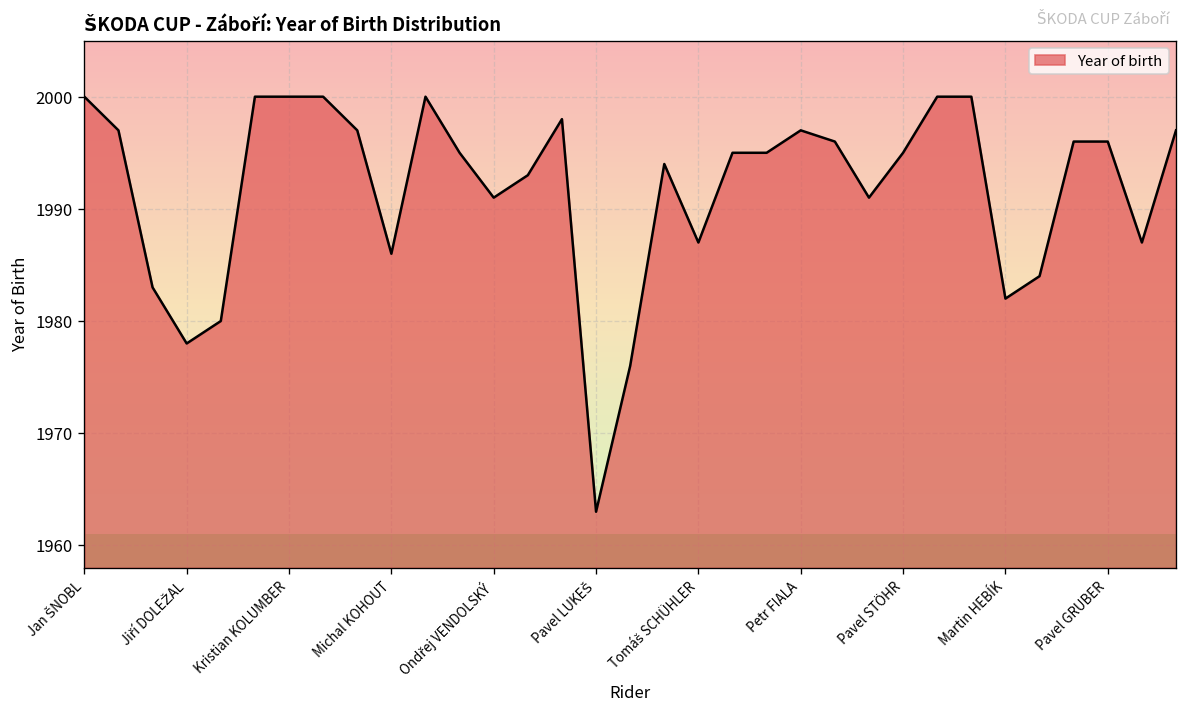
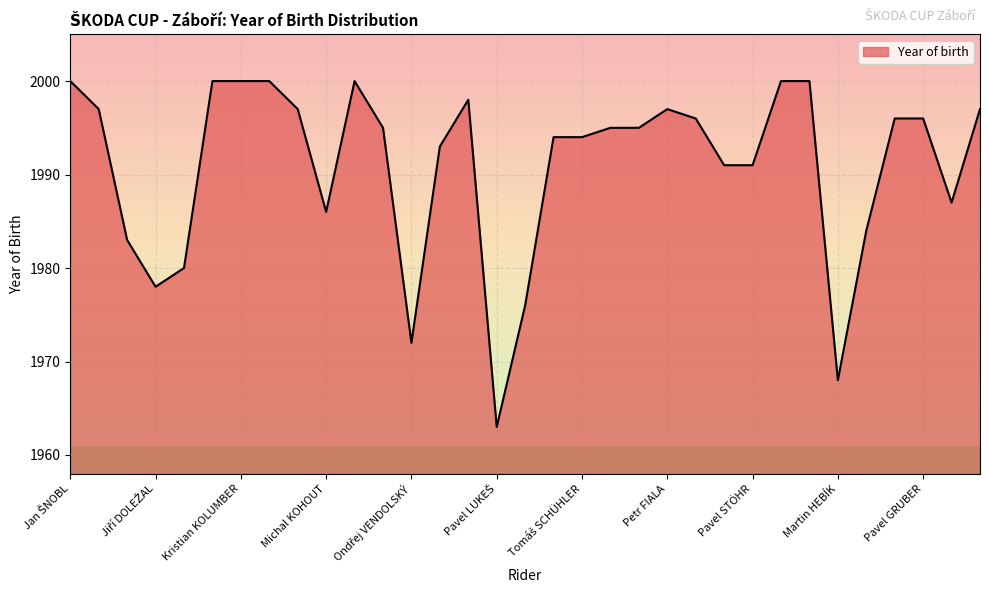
  {
    "Jan ŠNOBL": 2000,
    "Jiří DOLEŽAL": 1978,
    "Kristian KOLUMBER": 2000,
    "Michal KOHOUT": 1986,
-   "Ondřej VENDOLSKÝ": 1991,
+   "Ondřej VENDOLSKÝ": 1972,
    "Pavel LUKEŠ": 1963,
-   "Tomáš SCHÜHLER": 1987,
+   "Tomáš SCHÜHLER": 1994,
    "Petr FIALA": 1997,
-   "Pavel STÖHR": 1995,
-   "Martin HEBÍK": 1982,
+   "Pavel STÖHR": 1991,
+   "Martin HEBÍK": 1968,
    "Pavel GRUBER": 1996
  }
